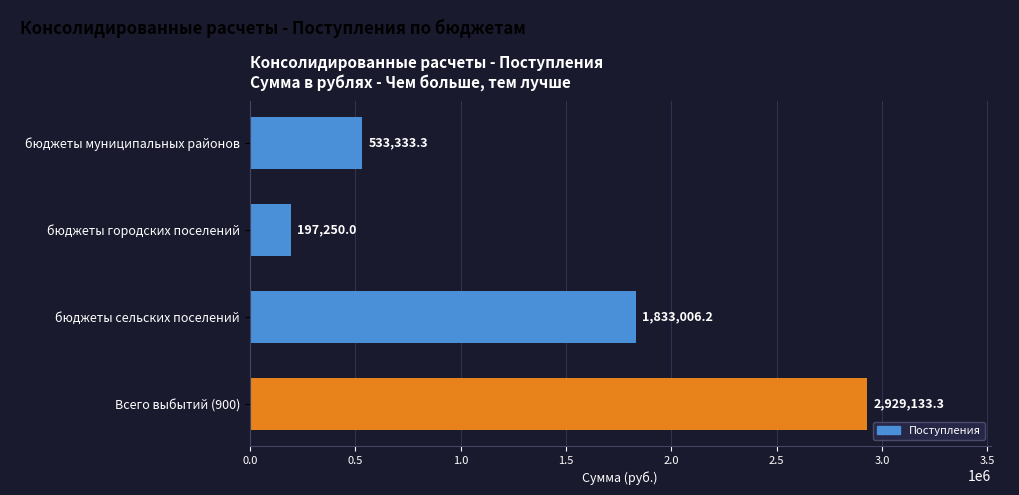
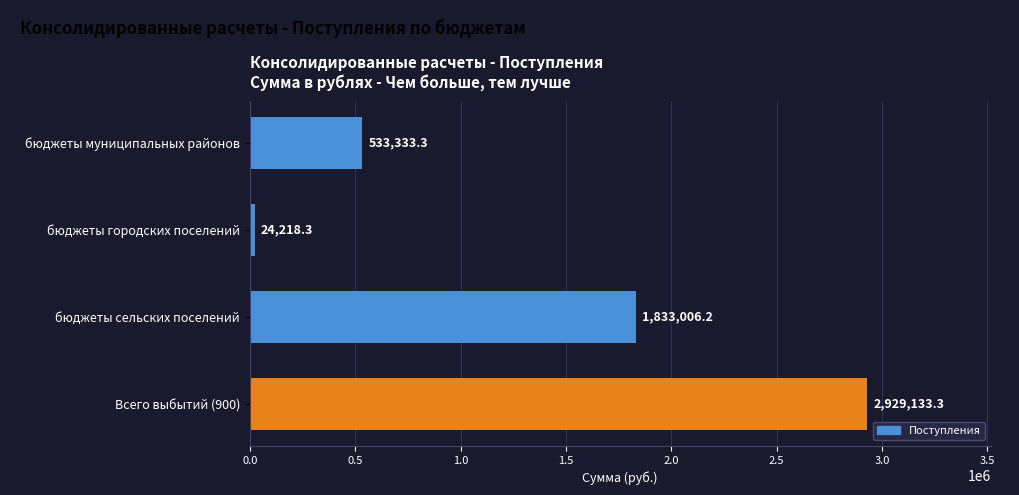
  {
    "бюджеты муниципальных районов": "533,333.3",
-   "бюджеты городских поселений": "197,250.0",
+   "бюджеты городских поселений": "24,218.3",
    "бюджеты сельских поселений": "1,833,006.2",
    "Всего выбытий (900)": "2,929,133.3"
  }
